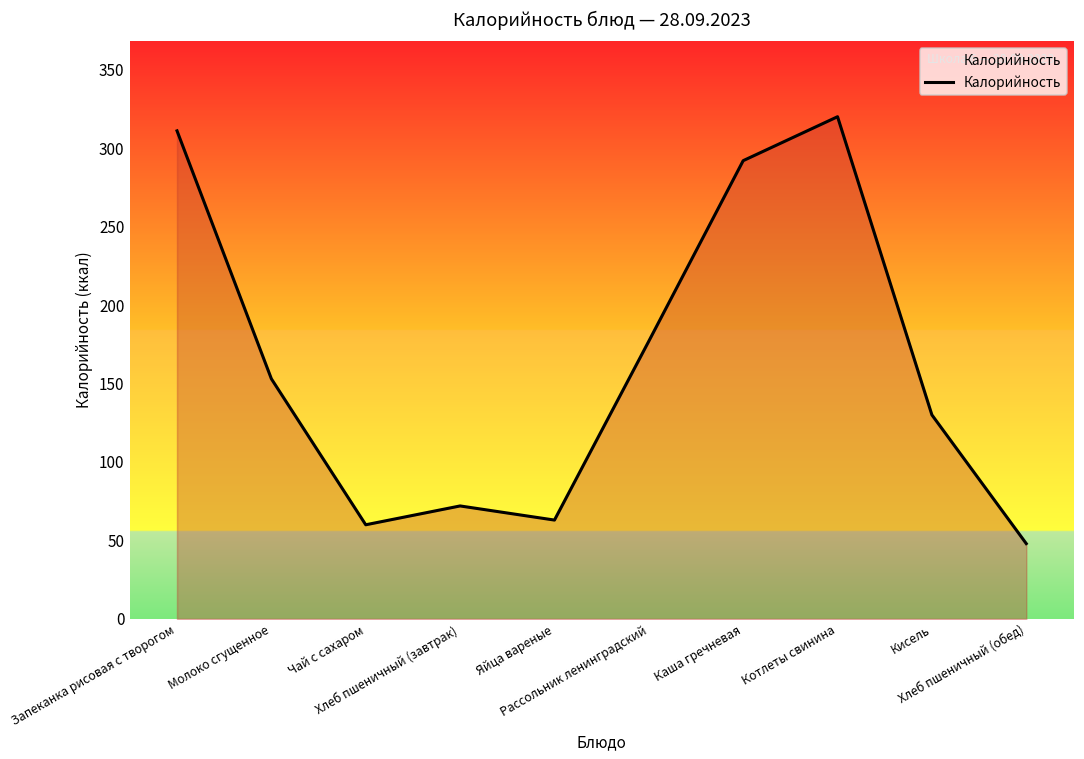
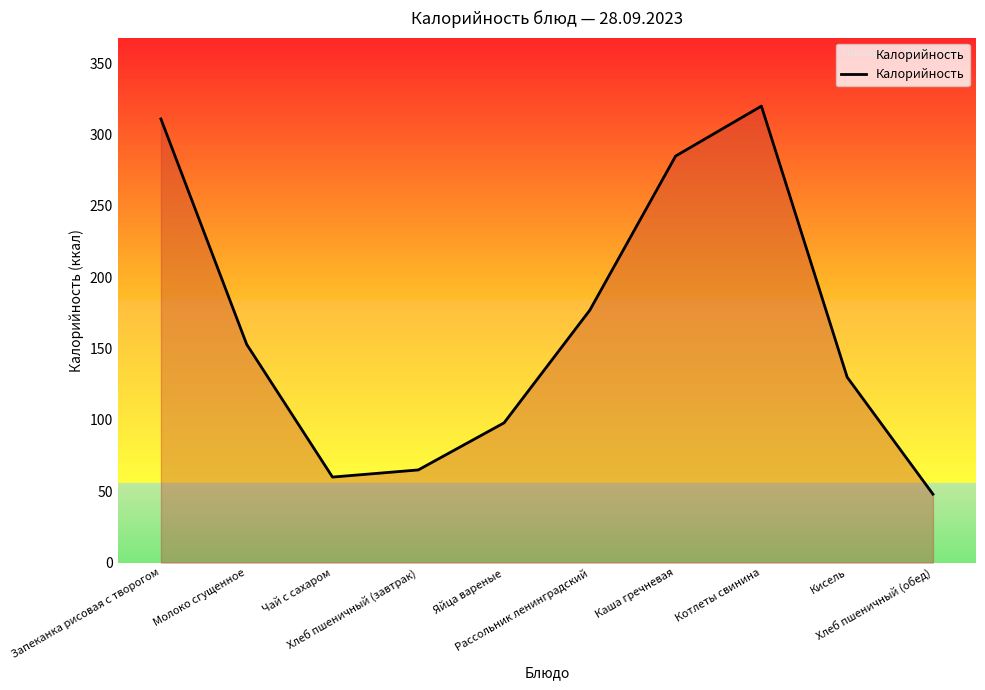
  {
    "Запеканка рисовая с творогом": 311,
    "Молоко сгущенное": 153,
    "Чай с сахаром": 60,
-   "Хлеб пшеничный (завтрак)": 72,
-   "Яйца вареные": 63,
+   "Хлеб пшеничный (завтрак)": 65,
+   "Яйца вареные": 98,
    "Рассольник ленинградский": 177,
-   "Каша гречневая": 292,
+   "Каша гречневая": 285,
    "Котлеты свинина": 320,
    "Кисель": 130,
    "Хлеб пшеничный (обед)": 48
  }
